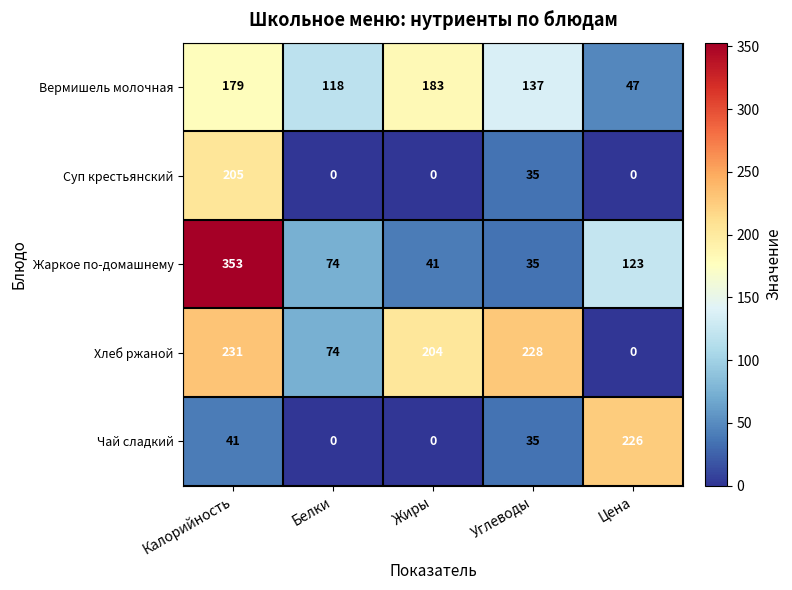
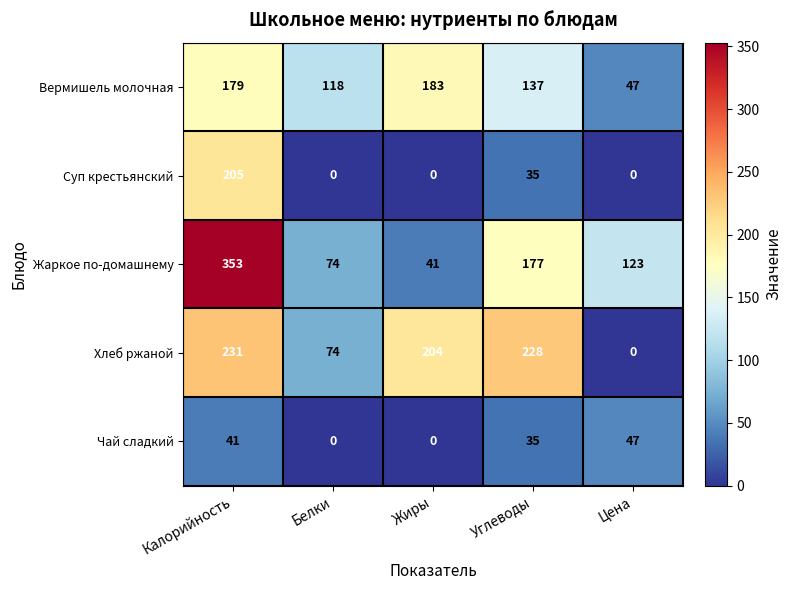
  {
    "Вермишель молочная": {
      "Калорийность": 179,
      "Белки": 118,
      "Жиры": 183,
      "Углеводы": 137,
      "Цена": 47
    },
    "Суп крестьянский": {
      "Калорийность": 205,
      "Белки": 0,
      "Жиры": 0,
      "Углеводы": 35,
      "Цена": 0
    },
    "Жаркое по-домашнему": {
      "Калорийность": 353,
      "Белки": 74,
      "Жиры": 41,
-     "Углеводы": 35,
+     "Углеводы": 177,
      "Цена": 123
    },
    "Хлеб ржаной": {
      "Калорийность": 231,
      "Белки": 74,
      "Жиры": 204,
      "Углеводы": 228,
      "Цена": 0
    },
    "Чай сладкий": {
      "Калорийность": 41,
      "Белки": 0,
      "Жиры": 0,
      "Углеводы": 35,
-     "Цена": 226
+     "Цена": 47
    }
  }
